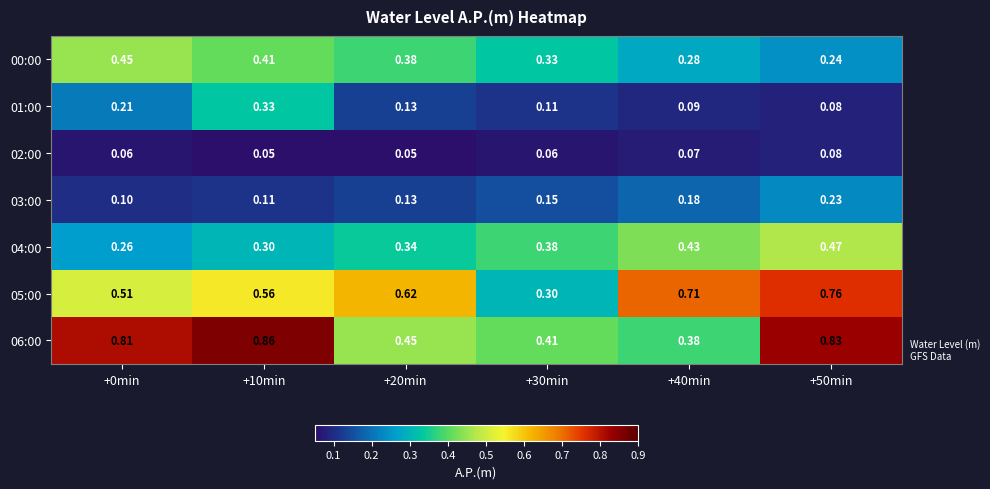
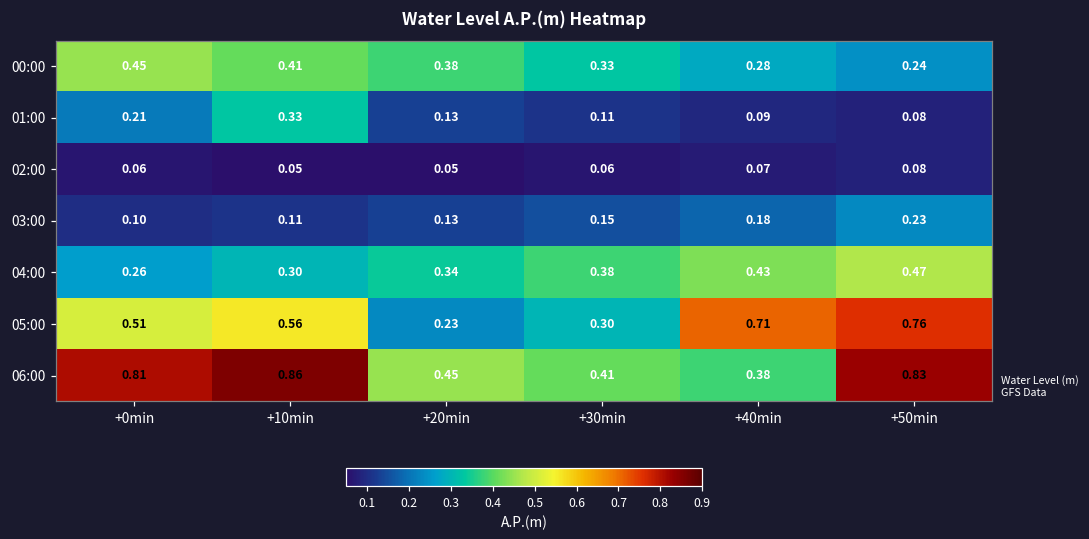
  {
    "00:00": {
      "+0min": 0.45,
      "+10min": 0.41,
      "+20min": 0.38,
      "+30min": 0.33,
      "+40min": 0.28,
      "+50min": 0.24
    },
    "01:00": {
      "+0min": 0.21,
      "+10min": 0.33,
      "+20min": 0.13,
      "+30min": 0.11,
      "+40min": 0.09,
      "+50min": 0.08
    },
    "02:00": {
      "+0min": 0.06,
      "+10min": 0.05,
      "+20min": 0.05,
      "+30min": 0.06,
      "+40min": 0.07,
      "+50min": 0.08
    },
    "03:00": {
      "+0min": 0.10,
      "+10min": 0.11,
      "+20min": 0.13,
      "+30min": 0.15,
      "+40min": 0.18,
      "+50min": 0.23
    },
    "04:00": {
      "+0min": 0.26,
      "+10min": 0.30,
      "+20min": 0.34,
      "+30min": 0.38,
      "+40min": 0.43,
      "+50min": 0.47
    },
    "05:00": {
      "+0min": 0.51,
      "+10min": 0.56,
-     "+20min": 0.62,
+     "+20min": 0.23,
      "+30min": 0.30,
      "+40min": 0.71,
      "+50min": 0.76
    },
    "06:00": {
      "+0min": 0.81,
      "+10min": 0.86,
      "+20min": 0.45,
      "+30min": 0.41,
      "+40min": 0.38,
      "+50min": 0.83
    }
  }
